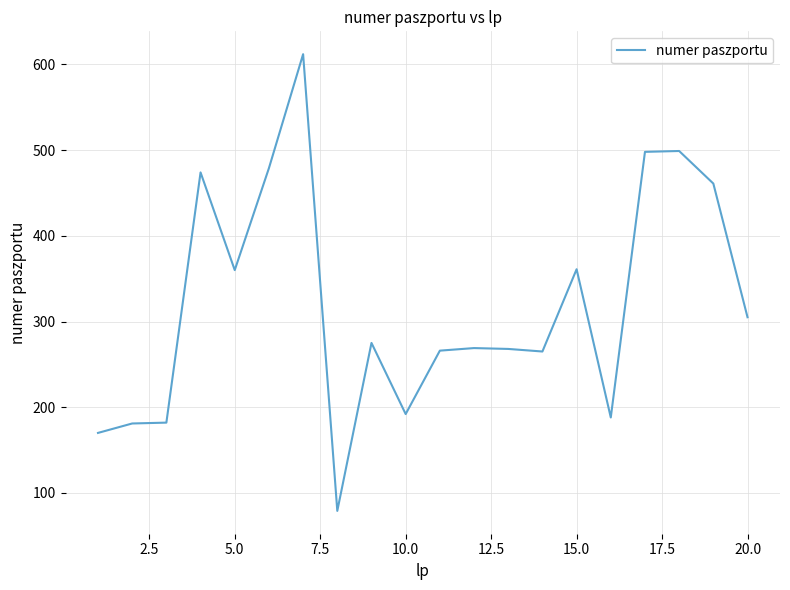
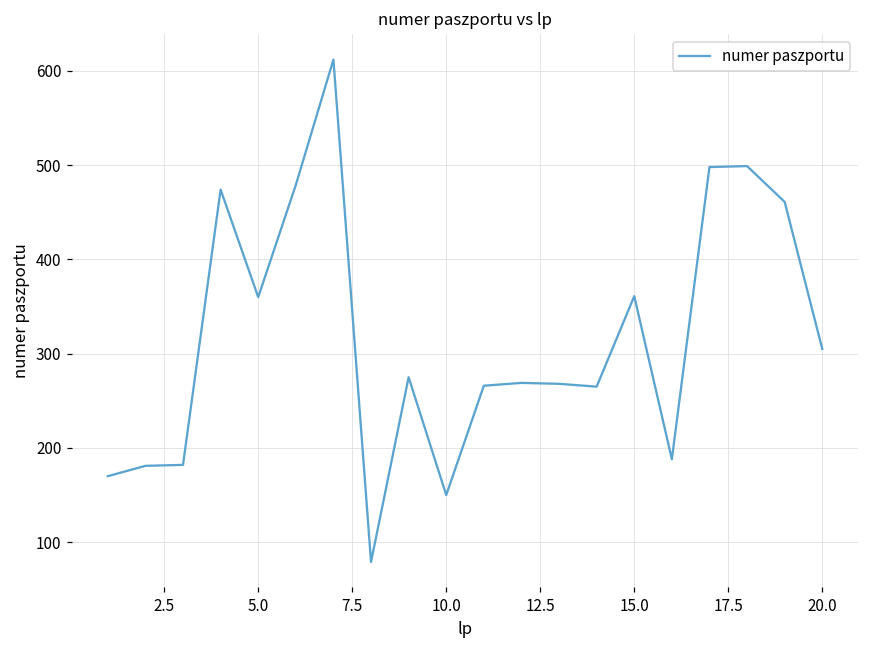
  {
    "5.0": 360,
-   "10.0": 190,
+   "10.0": 150,
    "15.0": 360,
    "20.0": 310
  }
